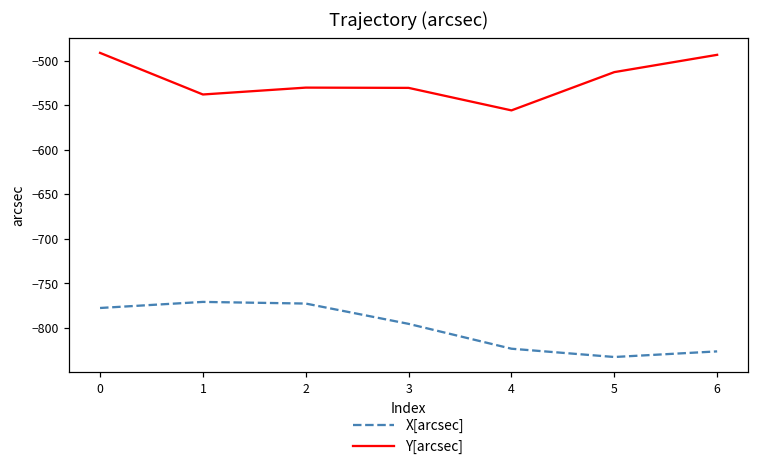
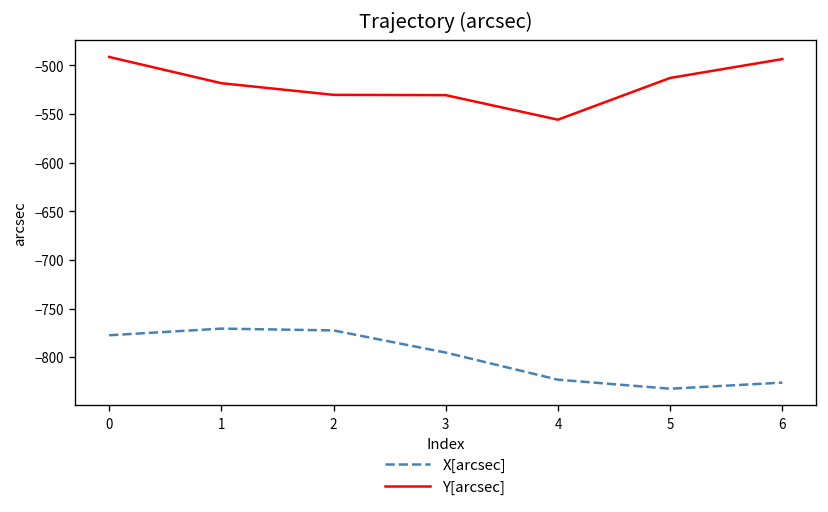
  {
    "X[arcsec]": {
      "0": -780,
      "1": -770,
      "2": -770,
      "3": -800,
      "4": -820,
      "5": -830,
      "6": -830
    },
    "Y[arcsec]": {
      "0": -490,
-     "1": -540,
+     "1": -520,
      "2": -530,
      "3": -530,
      "4": -560,
      "5": -510,
      "6": -490
    }
  }
